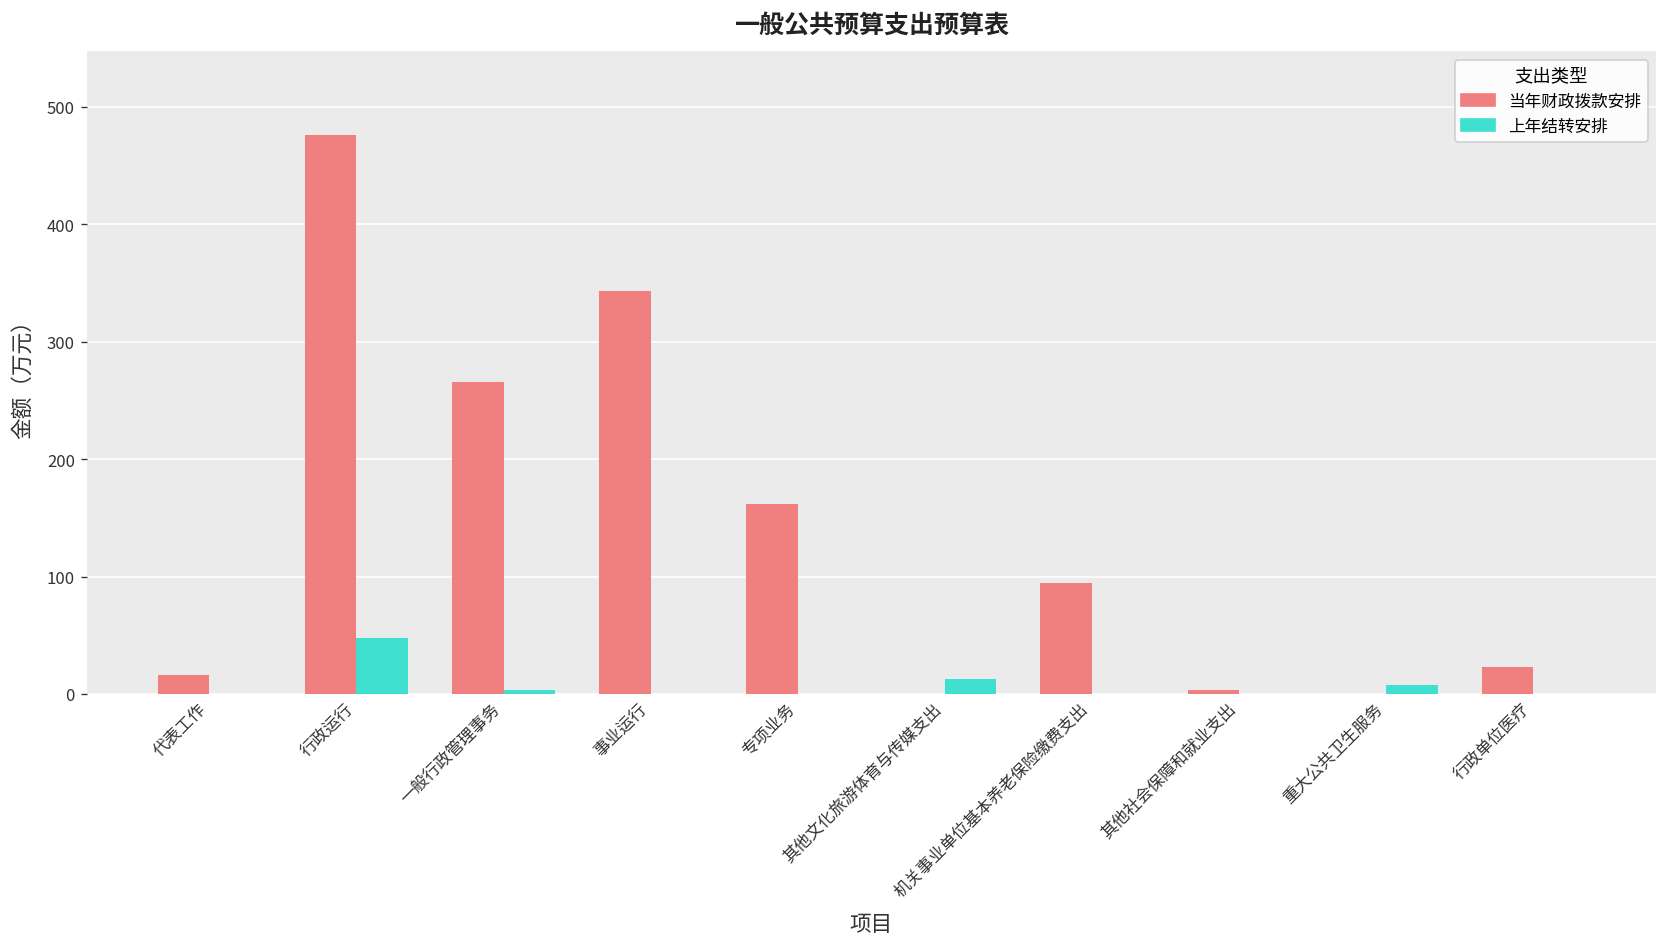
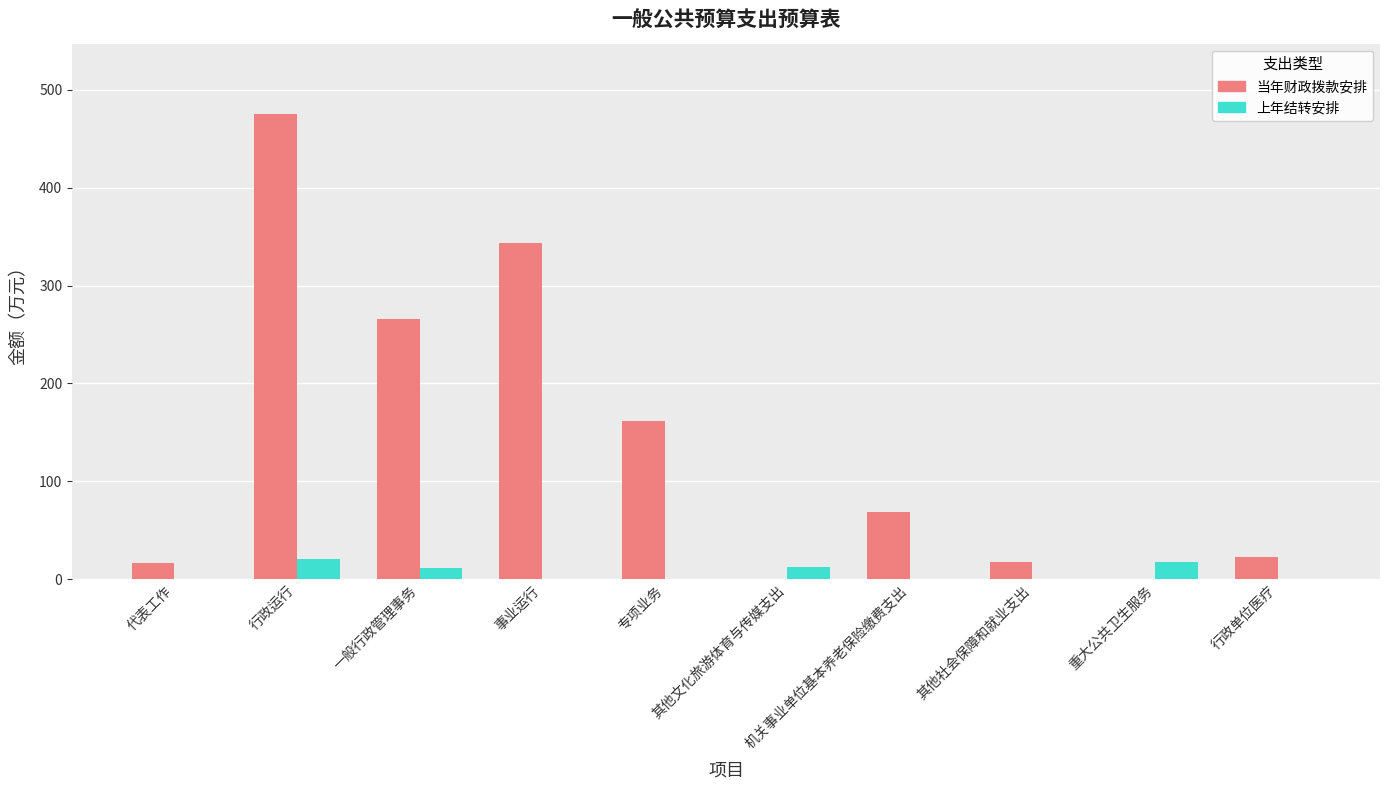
  {
    "当年财政拨款安排": {
      "代表工作": 20,
      "行政运行": 480,
      "一般行政管理事务": 270,
      "事业运行": 340,
      "专项业务": 160,
      "其他文化旅游体育与传媒支出": 0,
-     "机关事业单位基本养老保险缴费支出": 90,
-     "其他社会保障和就业支出": 0,
+     "机关事业单位基本养老保险缴费支出": 70,
+     "其他社会保障和就业支出": 20,
      "重大公共卫生服务": 0,
      "行政单位医疗": 20
    },
    "上年结转安排": {
      "代表工作": 0,
-     "行政运行": 50,
-     "一般行政管理事务": 0,
+     "行政运行": 20,
+     "一般行政管理事务": 10,
      "事业运行": 0,
      "专项业务": 0,
      "其他文化旅游体育与传媒支出": 10,
      "机关事业单位基本养老保险缴费支出": 0,
      "其他社会保障和就业支出": 0,
-     "重大公共卫生服务": 10,
+     "重大公共卫生服务": 20,
      "行政单位医疗": 0
    }
  }
